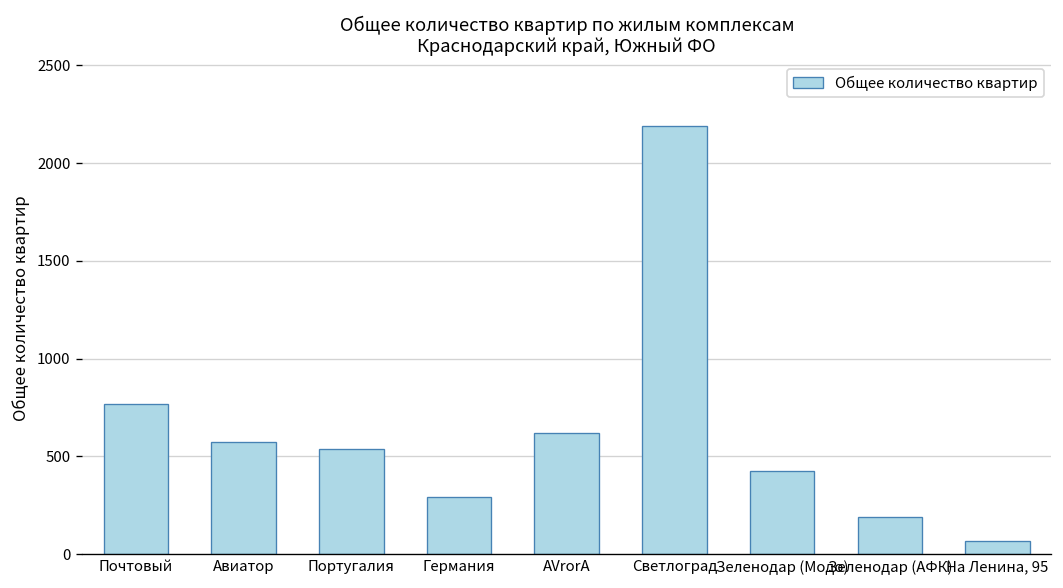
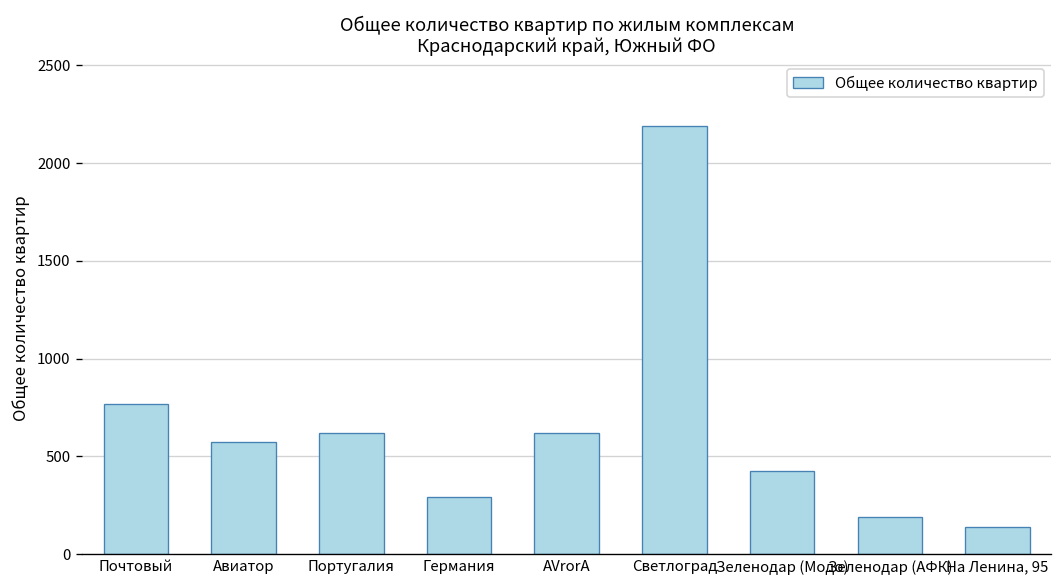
  {
    "Почтовый": 770,
    "Авиатор": 570,
-   "Португалия": 540,
+   "Португалия": 620,
    "Германия": 290,
    "AVrorA": 620,
    "Светлоград": 2190,
-   "На Ленина, 95": 70
+   "На Ленина, 95": 140
  }
